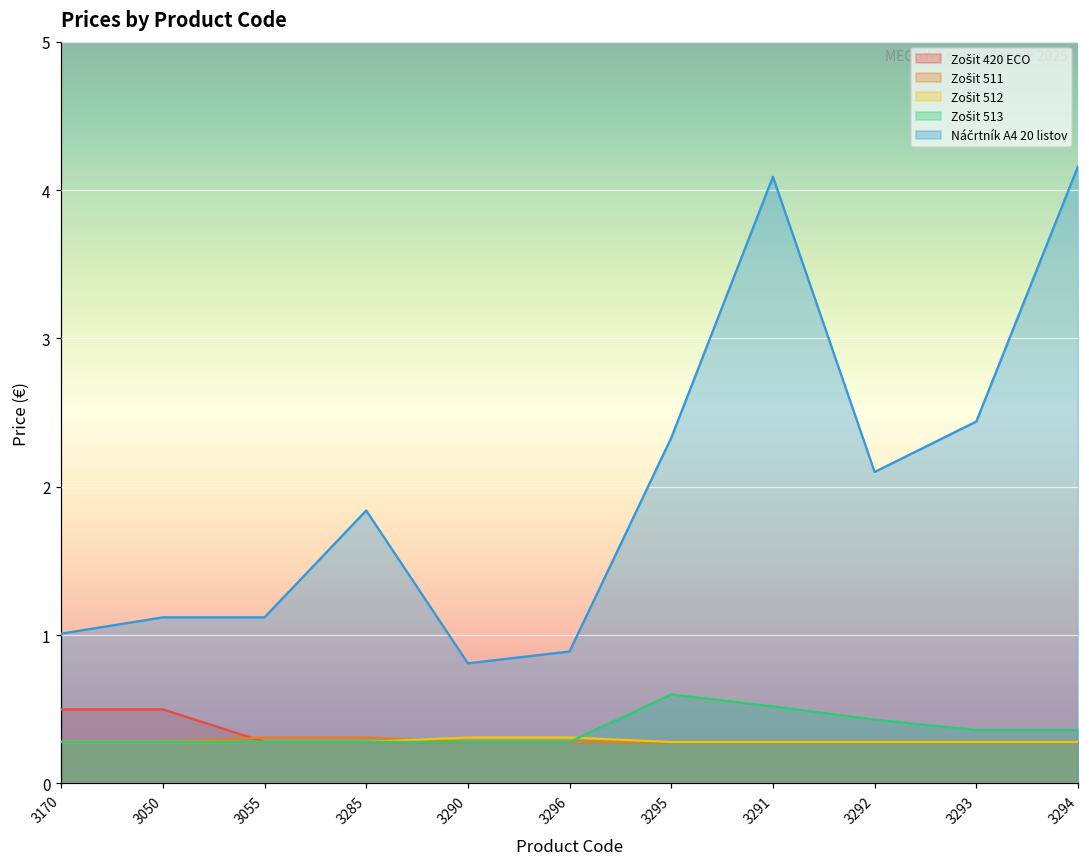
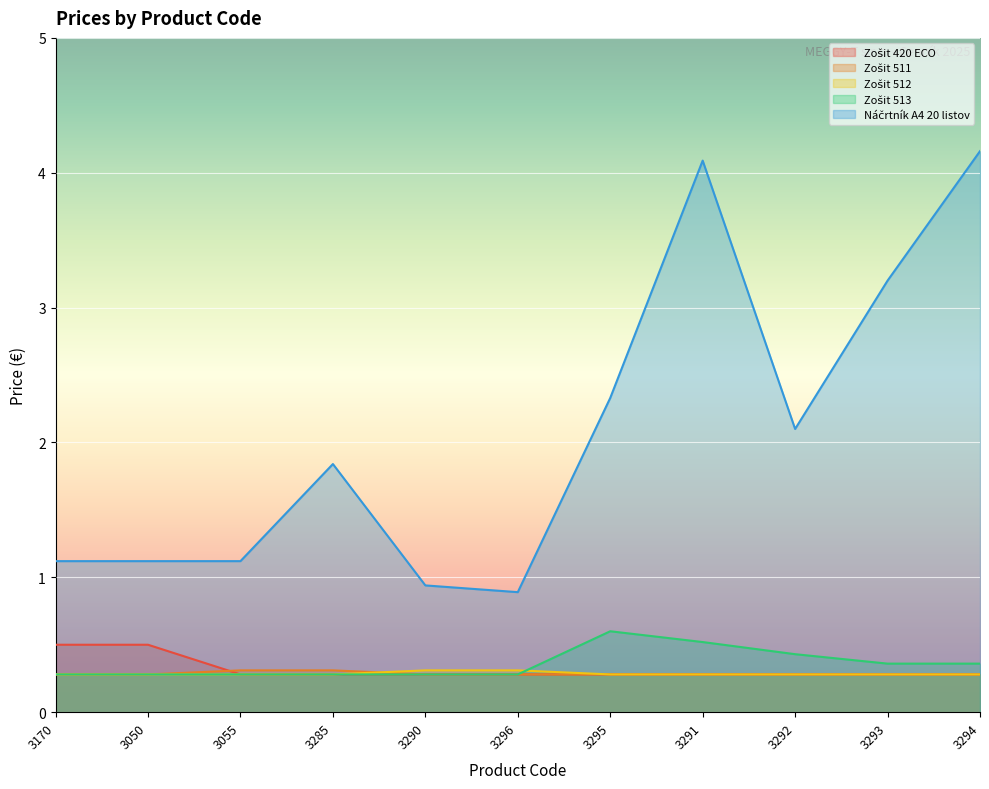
  {
    "Zošit 513": {
      "3295": 0.60,
      "3291": 0.52,
      "3292": 0.43,
      "3293": 0.36,
      "3294": 0.36
    },
    "Náčrtník A4 20 listov": {
-     "3170": 1.01,
+     "3170": 1.12,
      "3050": 1.12,
      "3055": 1.12,
      "3285": 1.84,
-     "3290": 0.81,
+     "3290": 0.94,
      "3296": 0.89,
      "3295": 2.33,
      "3291": 4.09,
      "3292": 2.10,
-     "3293": 2.44,
+     "3293": 3.20,
      "3294": 4.16
    }
  }
